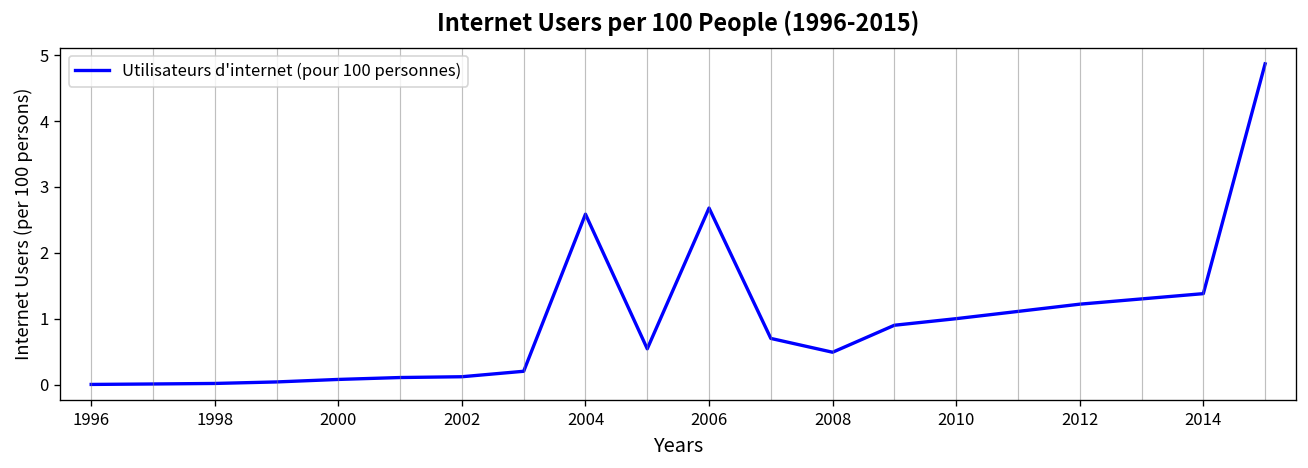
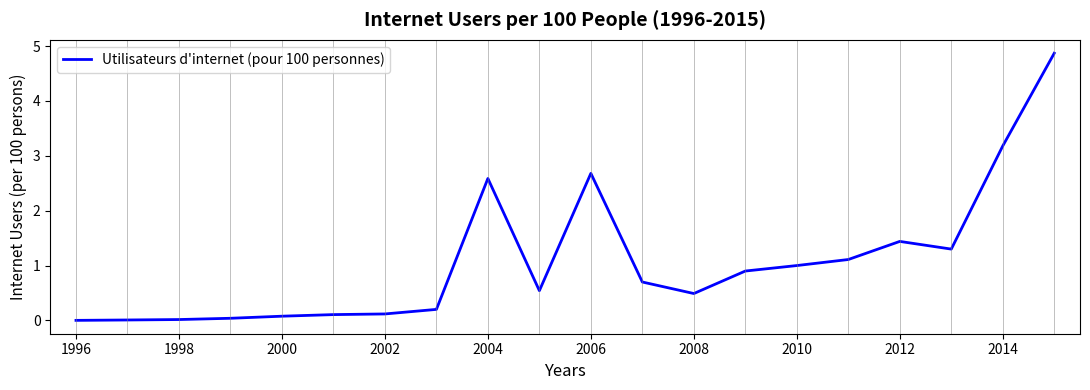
  {
    "1996": 0.0,
    "1998": 0.0,
    "2000": 0.1,
    "2002": 0.1,
    "2004": 2.6,
    "2006": 2.7,
    "2008": 0.5,
    "2010": 1.0,
-   "2012": 1.2,
-   "2014": 1.4
+   "2012": 1.4,
+   "2014": 3.2
  }
